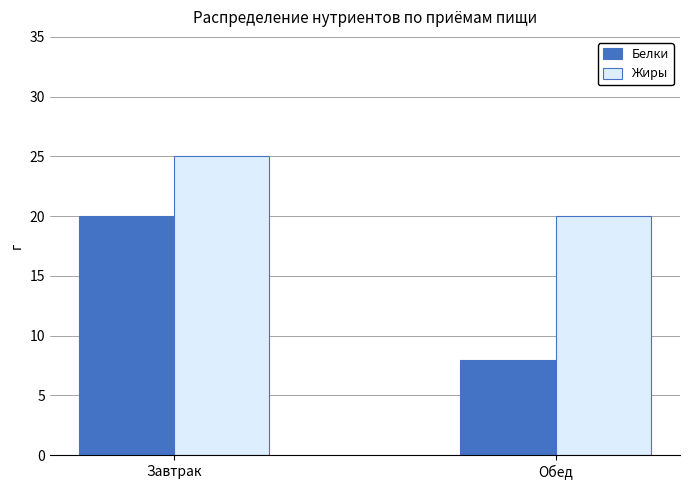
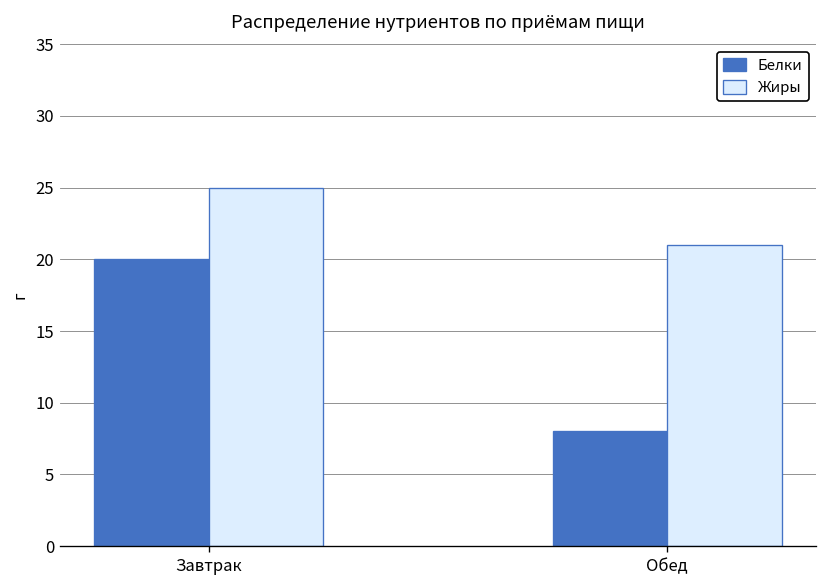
  {
    "Белки": {
      "Завтрак": 20,
      "Обед": 8
    },
    "Жиры": {
      "Завтрак": 25,
-     "Обед": 20
+     "Обед": 21
    }
  }
